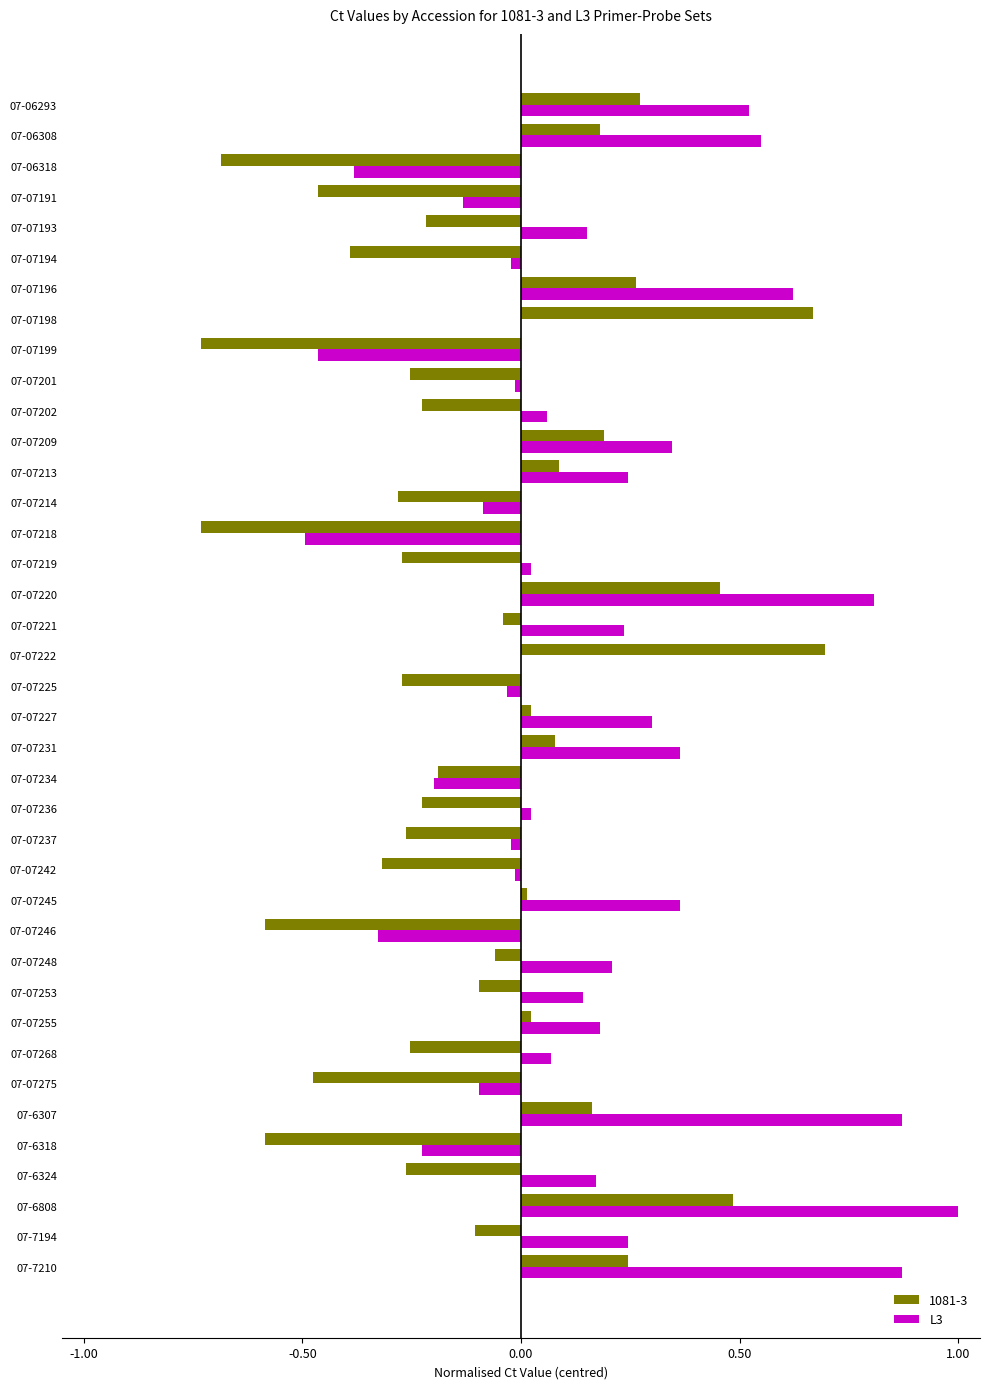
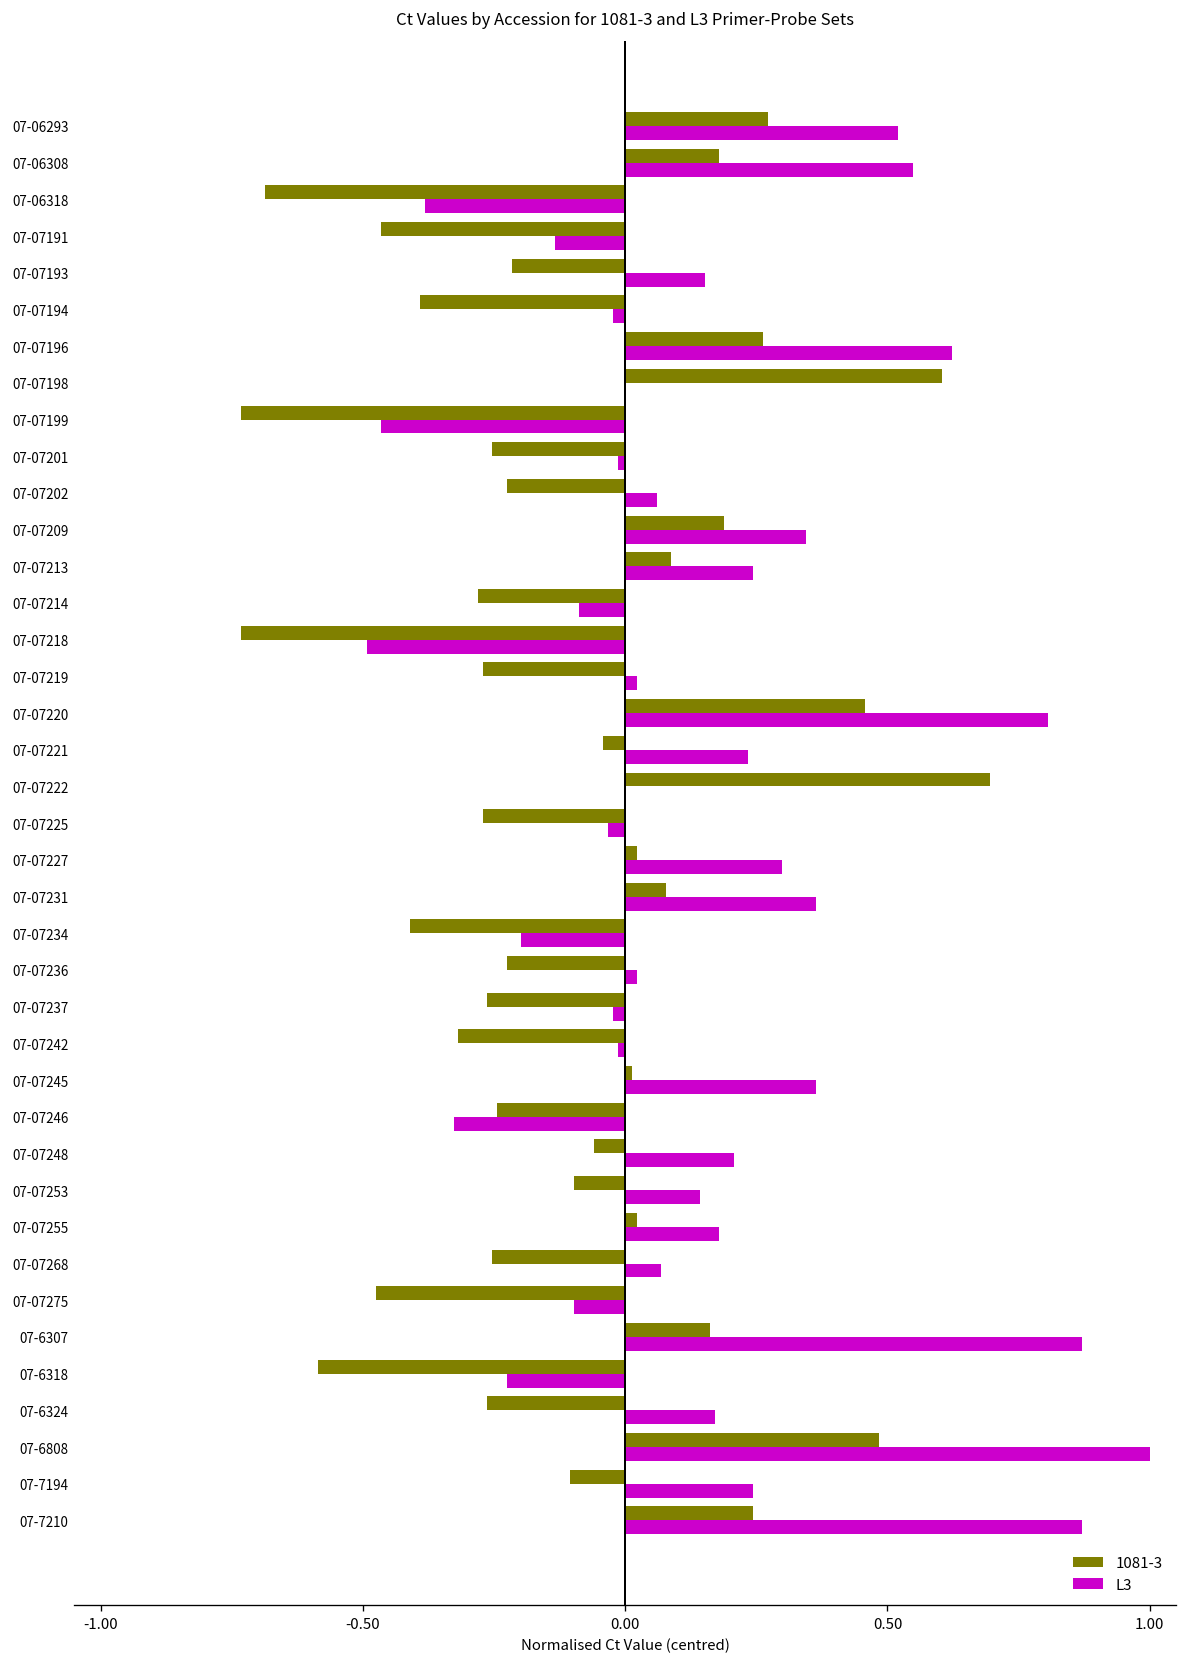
  {
    "1081-3": {
      "07-06293": 0.27,
      "07-06308": 0.18,
      "07-06318": -0.69,
      "07-07191": -0.47,
      "07-07193": -0.22,
      "07-07194": -0.39,
      "07-07196": 0.26,
-     "07-07198": 0.67,
+     "07-07198": 0.60,
      "07-07199": -0.73,
      "07-07201": -0.25,
      "07-07202": -0.23,
      "07-07209": 0.19,
      "07-07213": 0.09,
      "07-07214": -0.28,
      "07-07218": -0.73,
      "07-07219": -0.27,
      "07-07220": 0.46,
      "07-07221": -0.04,
      "07-07222": 0.70,
      "07-07225": -0.27,
      "07-07227": 0.02,
      "07-07231": 0.08,
-     "07-07234": -0.19,
+     "07-07234": -0.41,
      "07-07236": -0.23,
      "07-07237": -0.26,
      "07-07242": -0.32,
      "07-07245": 0.01,
-     "07-07246": -0.59,
+     "07-07246": -0.24,
      "07-07248": -0.06,
      "07-07253": -0.10,
      "07-07255": 0.02,
      "07-07268": -0.25,
      "07-07275": -0.47,
      "07-6307": 0.16,
      "07-6318": -0.59,
      "07-6324": -0.26,
      "07-6808": 0.48,
      "07-7194": -0.11,
      "07-7210": 0.24
    },
    "L3": {
      "07-06293": 0.52,
      "07-06308": 0.55,
      "07-06318": -0.38,
      "07-07191": -0.13,
      "07-07193": 0.15,
      "07-07194": -0.02,
      "07-07196": 0.62,
      "07-07198": 0.00,
      "07-07199": -0.47,
      "07-07201": -0.01,
      "07-07202": 0.06,
      "07-07209": 0.35,
      "07-07213": 0.24,
      "07-07214": -0.09,
      "07-07218": -0.49,
      "07-07219": 0.02,
      "07-07220": 0.81,
      "07-07221": 0.24,
      "07-07222": 0.00,
      "07-07225": -0.03,
      "07-07227": 0.30,
      "07-07231": 0.36,
      "07-07234": -0.20,
      "07-07236": 0.02,
      "07-07237": -0.02,
      "07-07242": -0.01,
      "07-07245": 0.36,
      "07-07246": -0.33,
      "07-07248": 0.21,
      "07-07253": 0.14,
      "07-07255": 0.18,
      "07-07268": 0.07,
      "07-07275": -0.10,
      "07-6307": 0.87,
      "07-6318": -0.23,
      "07-6324": 0.17,
      "07-6808": 1.00,
      "07-7194": 0.24,
      "07-7210": 0.87
    }
  }
